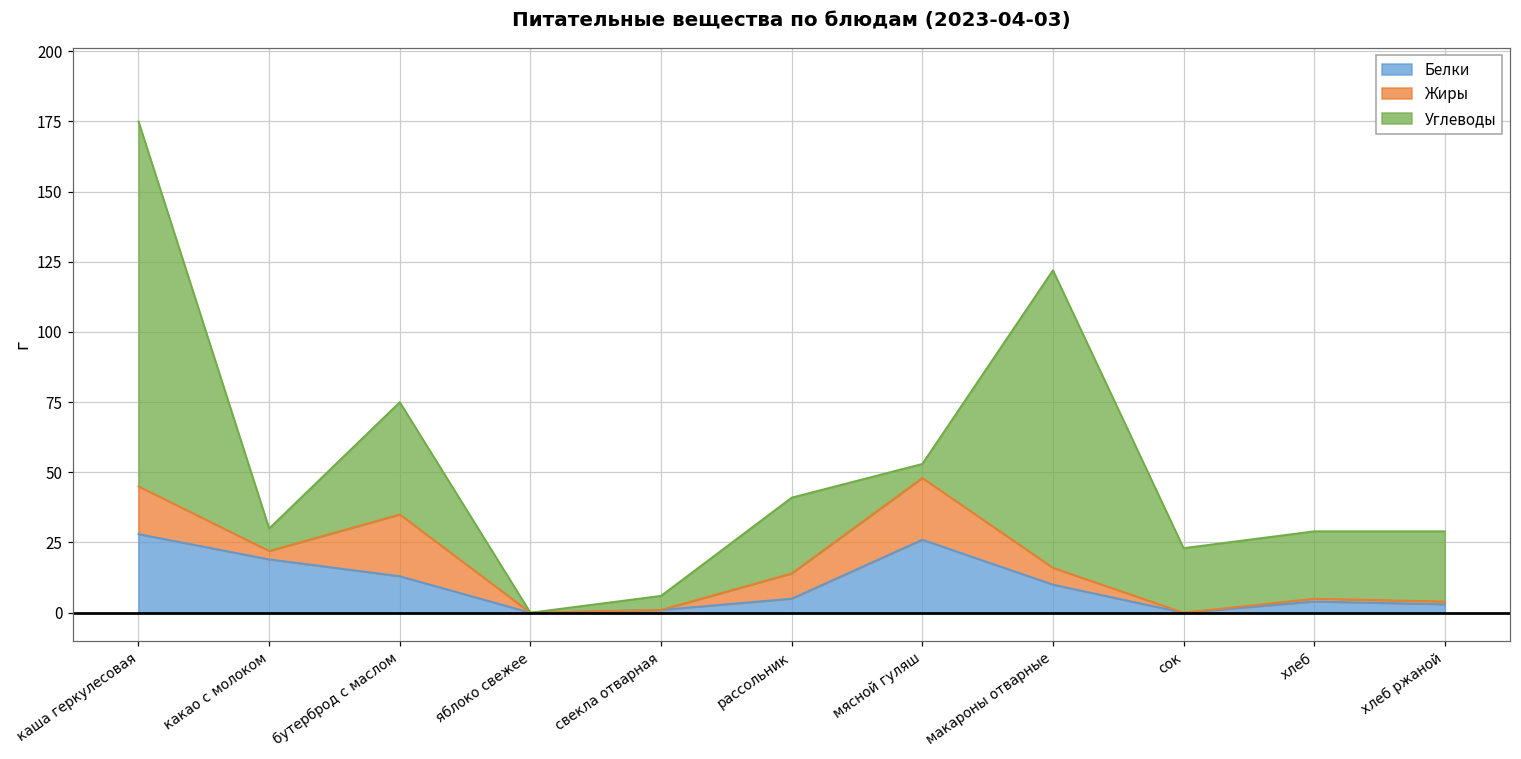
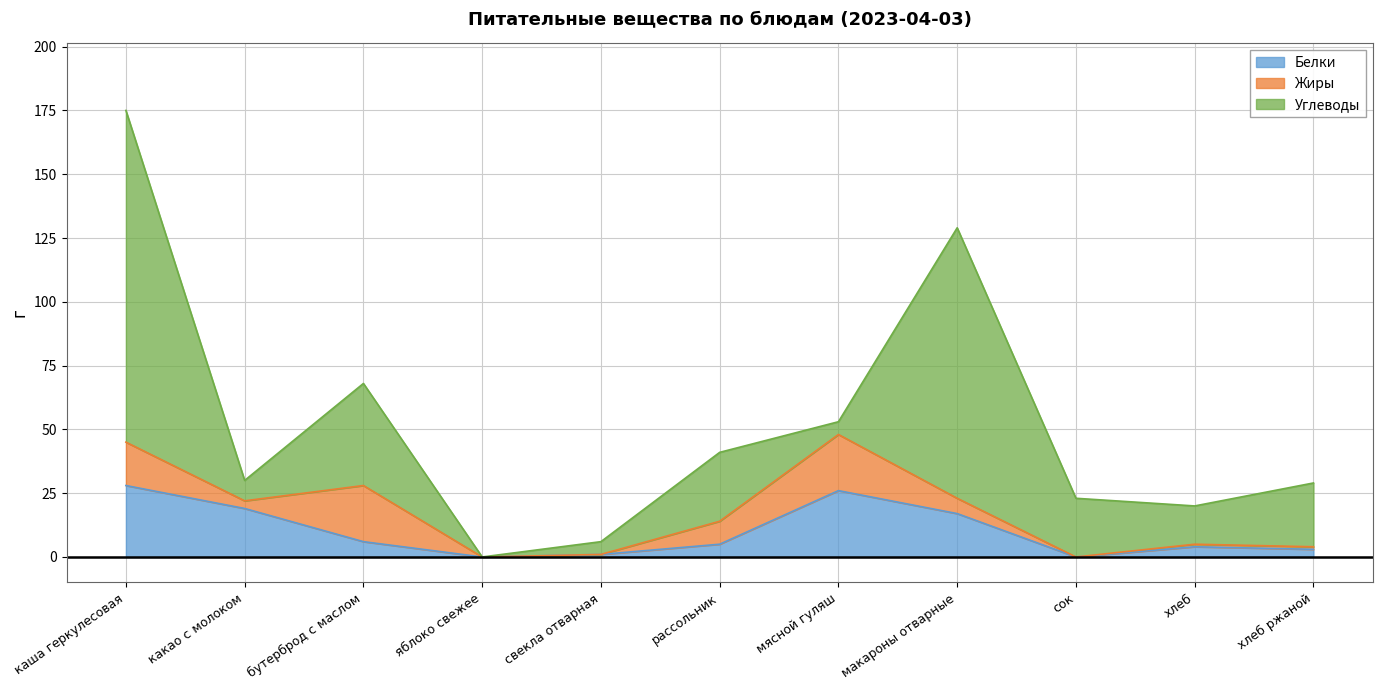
  {
    "Белки": {
      "каша геркулесовая": 28,
      "какао с молоком": 19,
-     "бутерброд с маслом": 13,
+     "бутерброд с маслом": 6,
      "рассольник": 5,
      "мясной гуляш": 26,
-     "макароны отварные": 10,
+     "макароны отварные": 17,
      "хлеб": 4
    },
    "Жиры": {
      "каша геркулесовая": 17,
      "какао с молоком": 3,
      "бутерброд с маслом": 22,
      "рассольник": 9,
      "мясной гуляш": 22,
      "макароны отварные": 6,
      "хлеб": 1
    },
    "Углеводы": {
      "каша геркулесовая": 130,
      "какао с молоком": 8,
      "бутерброд с маслом": 40,
      "свекла отварная": 5,
      "рассольник": 27,
      "мясной гуляш": 5,
      "макароны отварные": 106,
      "сок": 23,
-     "хлеб": 24,
+     "хлеб": 15,
      "хлеб ржаной": 25
    }
  }
